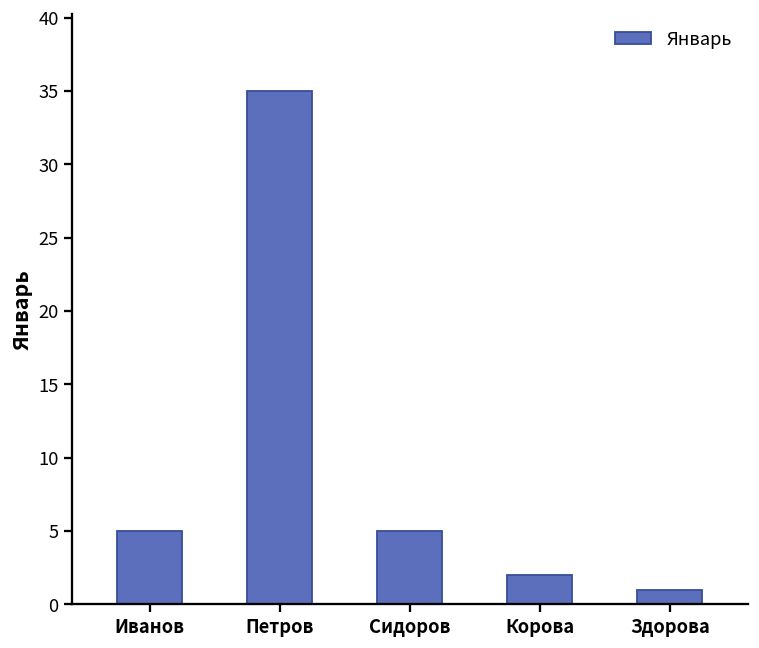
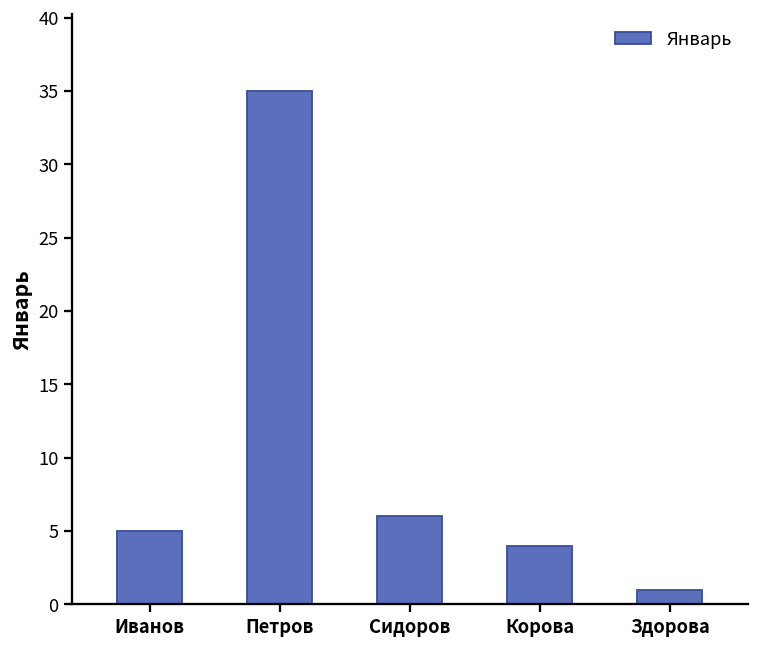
  {
    "Иванов": 5,
    "Петров": 35,
-   "Сидоров": 5,
-   "Корова": 2,
+   "Сидоров": 6,
+   "Корова": 4,
    "Здорова": 1
  }
